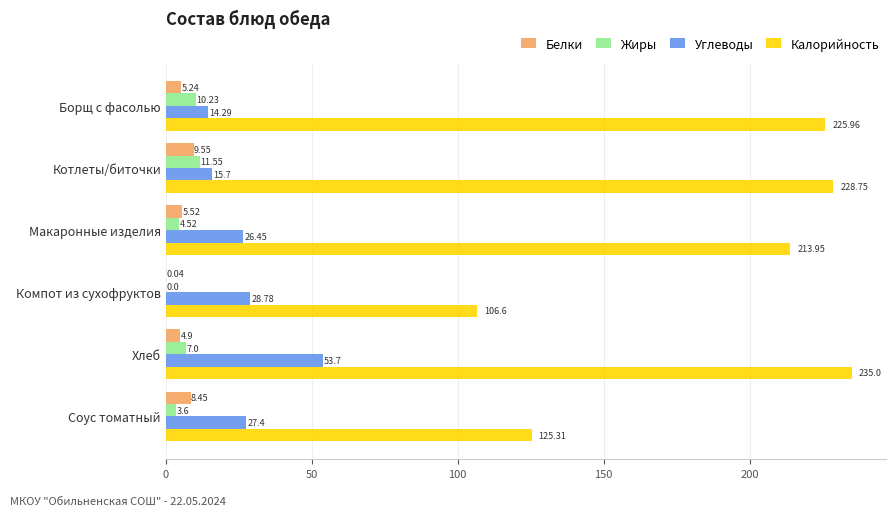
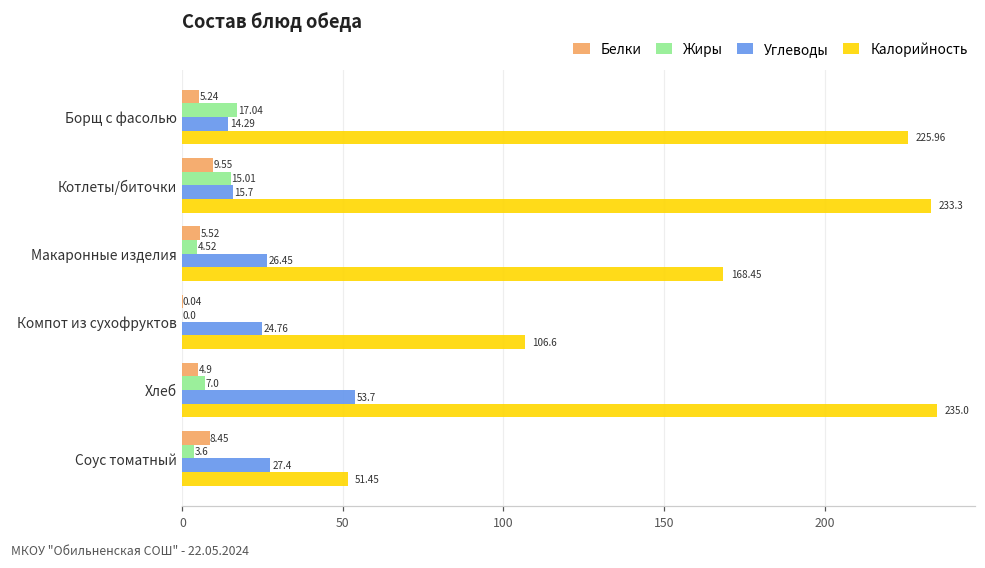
  {
    "Белки": {
      "Борщ с фасолью": 5.24,
      "Котлеты/биточки": 9.55,
      "Макаронные изделия": 5.52,
      "Компот из сухофруктов": 0.04,
      "Хлеб": 4.9,
      "Соус томатный": 8.45
    },
    "Жиры": {
-     "Борщ с фасолью": 10.23,
-     "Котлеты/биточки": 11.55,
+     "Борщ с фасолью": 17.04,
+     "Котлеты/биточки": 15.01,
      "Макаронные изделия": 4.52,
      "Компот из сухофруктов": 0.0,
      "Хлеб": 7.0,
      "Соус томатный": 3.6
    },
    "Углеводы": {
      "Борщ с фасолью": 14.29,
      "Котлеты/биточки": 15.7,
      "Макаронные изделия": 26.45,
-     "Компот из сухофруктов": 28.78,
+     "Компот из сухофруктов": 24.76,
      "Хлеб": 53.7,
      "Соус томатный": 27.4
    },
    "Калорийность": {
      "Борщ с фасолью": 225.96,
-     "Котлеты/биточки": 228.75,
-     "Макаронные изделия": 213.95,
+     "Котлеты/биточки": 233.3,
+     "Макаронные изделия": 168.45,
      "Компот из сухофруктов": 106.6,
      "Хлеб": 235.0,
-     "Соус томатный": 125.31
+     "Соус томатный": 51.45
    }
  }
